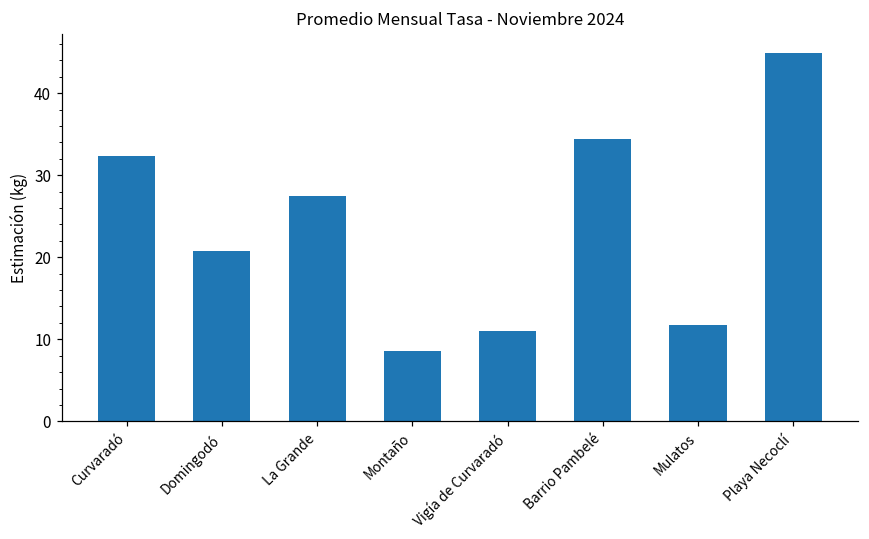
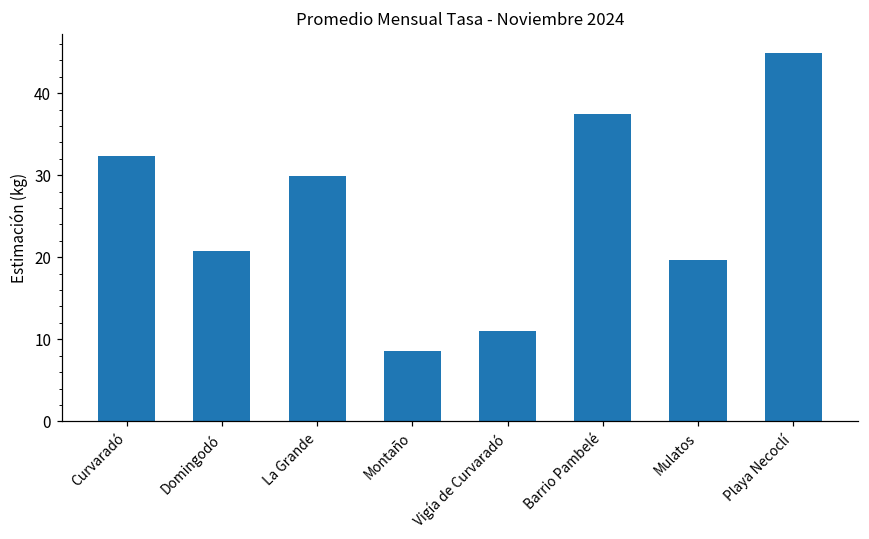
  {
    "Curvaradó": 32,
    "Domingodó": 21,
-   "La Grande": 28,
+   "La Grande": 30,
    "Montaño": 9,
    "Vigía de Curvaradó": 11,
-   "Barrio Pambelé": 34,
-   "Mulatos": 12,
+   "Barrio Pambelé": 38,
+   "Mulatos": 20,
    "Playa Necoclí": 45
  }
